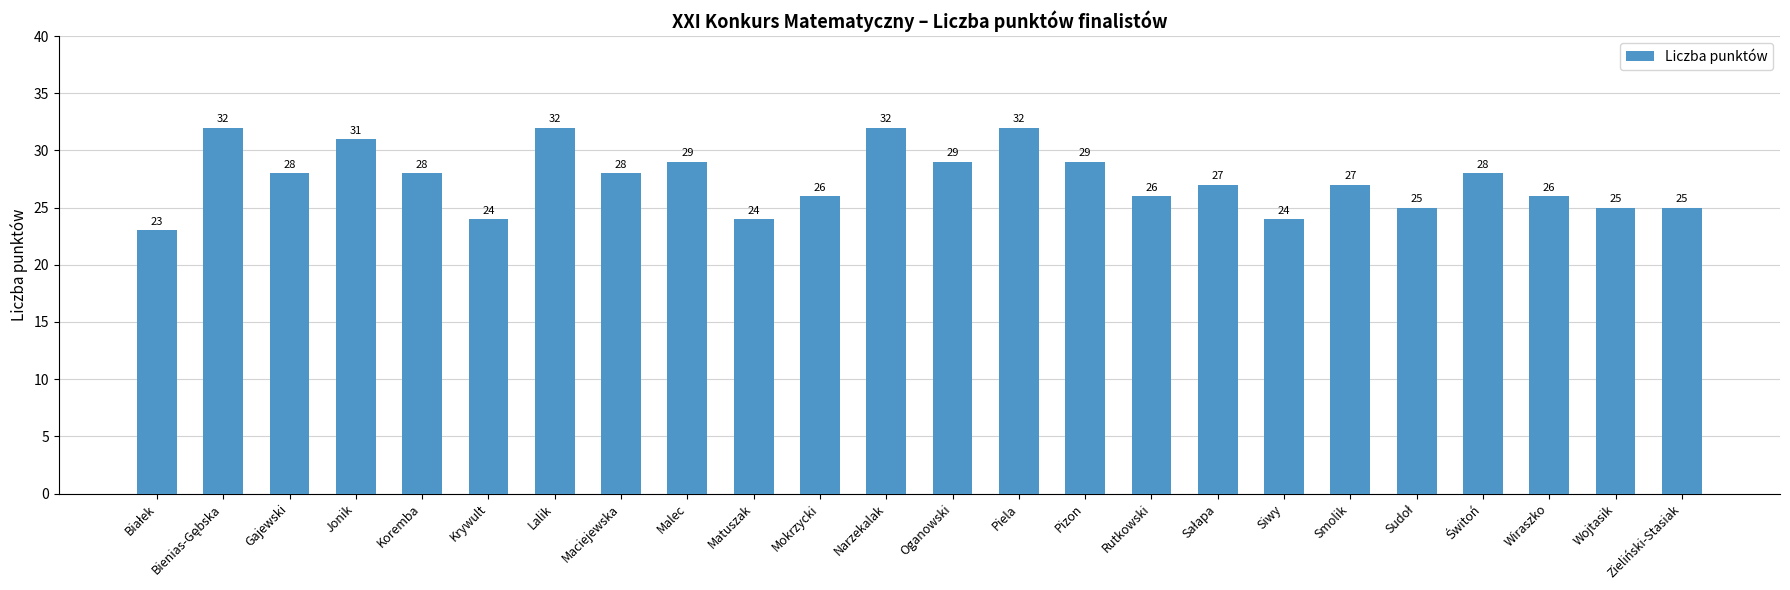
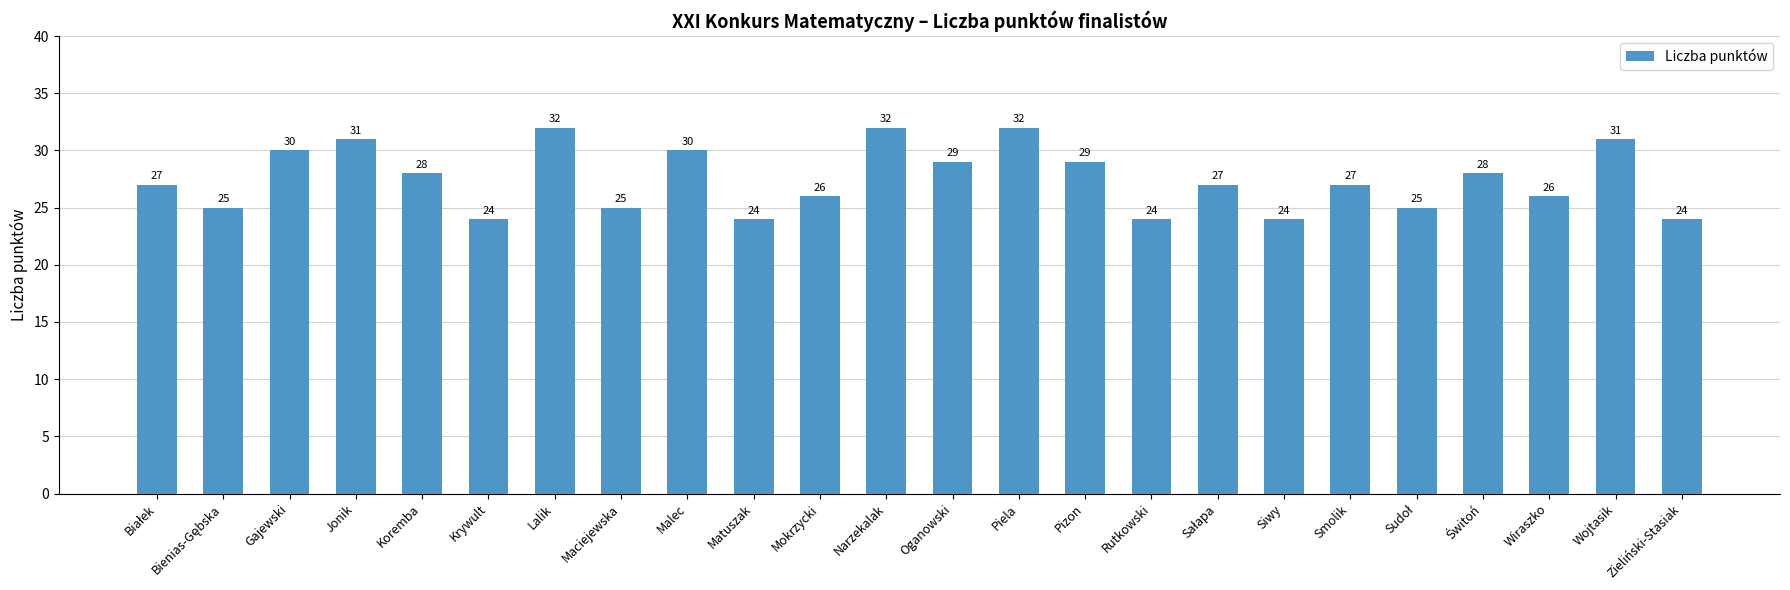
  {
-   "Białek": 23,
-   "Bienias-Gębska": 32,
-   "Gajewski": 28,
+   "Białek": 27,
+   "Bienias-Gębska": 25,
+   "Gajewski": 30,
    "Jonik": 31,
    "Koremba": 28,
    "Krywult": 24,
    "Lalik": 32,
-   "Maciejewska": 28,
-   "Malec": 29,
+   "Maciejewska": 25,
+   "Malec": 30,
    "Matuszak": 24,
    "Mokrzycki": 26,
    "Narzekalak": 32,
    "Oganowski": 29,
    "Piela": 32,
    "Pizon": 29,
-   "Rutkowski": 26,
+   "Rutkowski": 24,
    "Sałapa": 27,
    "Siwy": 24,
    "Smolik": 27,
    "Sudoł": 25,
    "Świtoń": 28,
    "Wiraszko": 26,
-   "Wojtasik": 25,
-   "Zieliński-Stasiak": 25
+   "Wojtasik": 31,
+   "Zieliński-Stasiak": 24
  }
